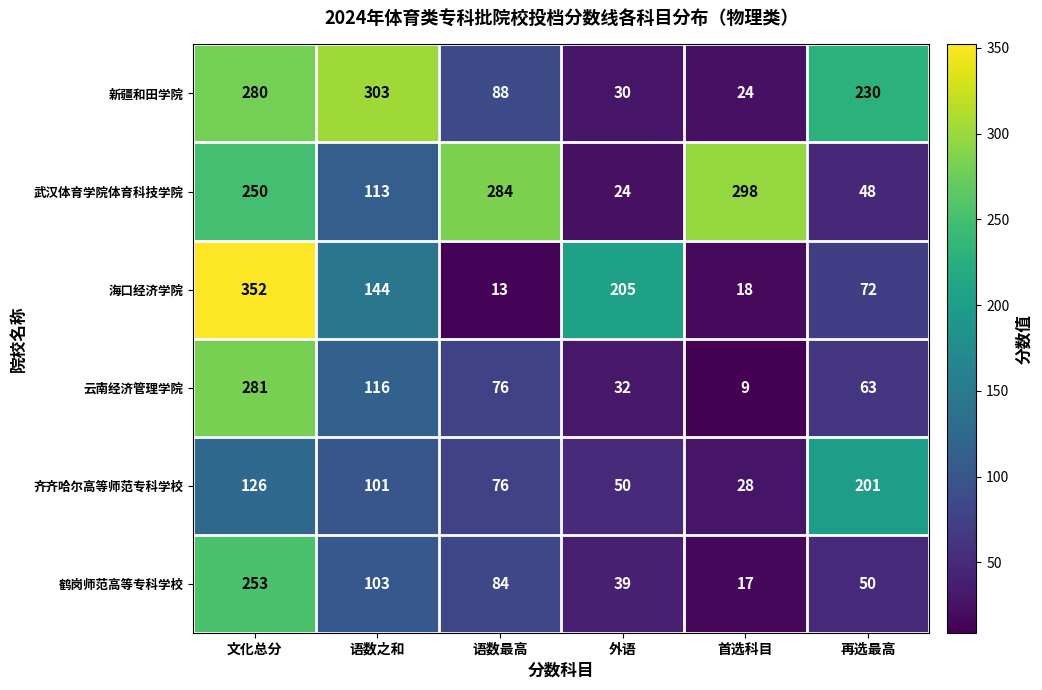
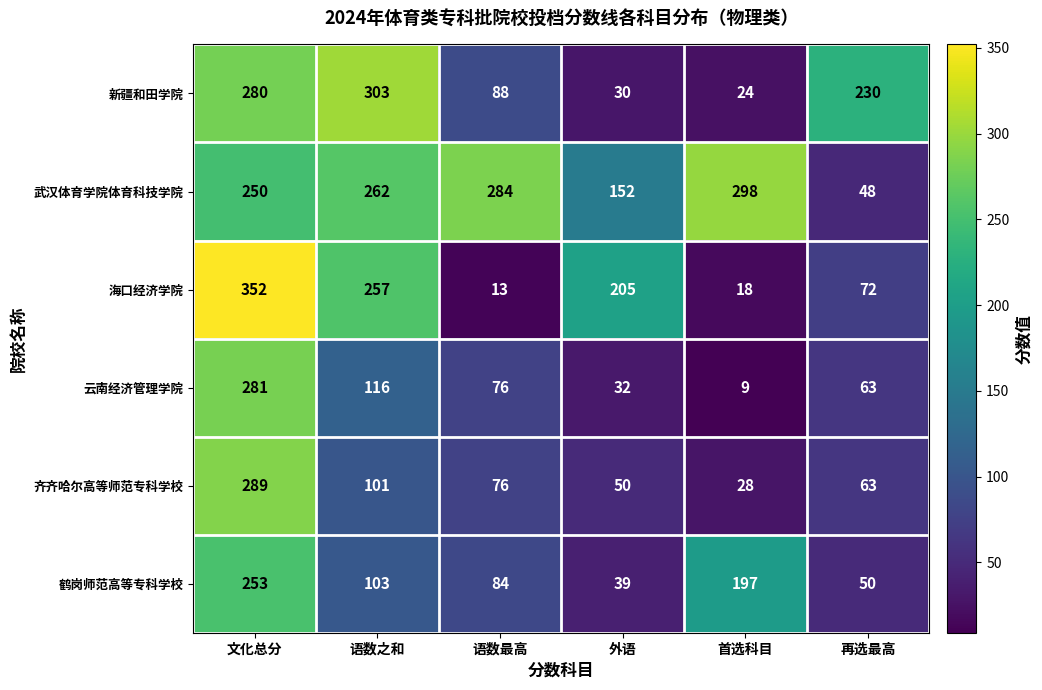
  {
    "新疆和田学院": {
      "文化总分": 280,
      "语数之和": 303,
      "语数最高": 88,
      "外语": 30,
      "首选科目": 24,
      "再选最高": 230
    },
    "武汉体育学院体育科技学院": {
      "文化总分": 250,
-     "语数之和": 113,
+     "语数之和": 262,
      "语数最高": 284,
-     "外语": 24,
+     "外语": 152,
      "首选科目": 298,
      "再选最高": 48
    },
    "海口经济学院": {
      "文化总分": 352,
-     "语数之和": 144,
+     "语数之和": 257,
      "语数最高": 13,
      "外语": 205,
      "首选科目": 18,
      "再选最高": 72
    },
    "云南经济管理学院": {
      "文化总分": 281,
      "语数之和": 116,
      "语数最高": 76,
      "外语": 32,
      "首选科目": 9,
      "再选最高": 63
    },
    "齐齐哈尔高等师范专科学校": {
-     "文化总分": 126,
+     "文化总分": 289,
      "语数之和": 101,
      "语数最高": 76,
      "外语": 50,
      "首选科目": 28,
-     "再选最高": 201
+     "再选最高": 63
    },
    "鹤岗师范高等专科学校": {
      "文化总分": 253,
      "语数之和": 103,
      "语数最高": 84,
      "外语": 39,
-     "首选科目": 17,
+     "首选科目": 197,
      "再选最高": 50
    }
  }
